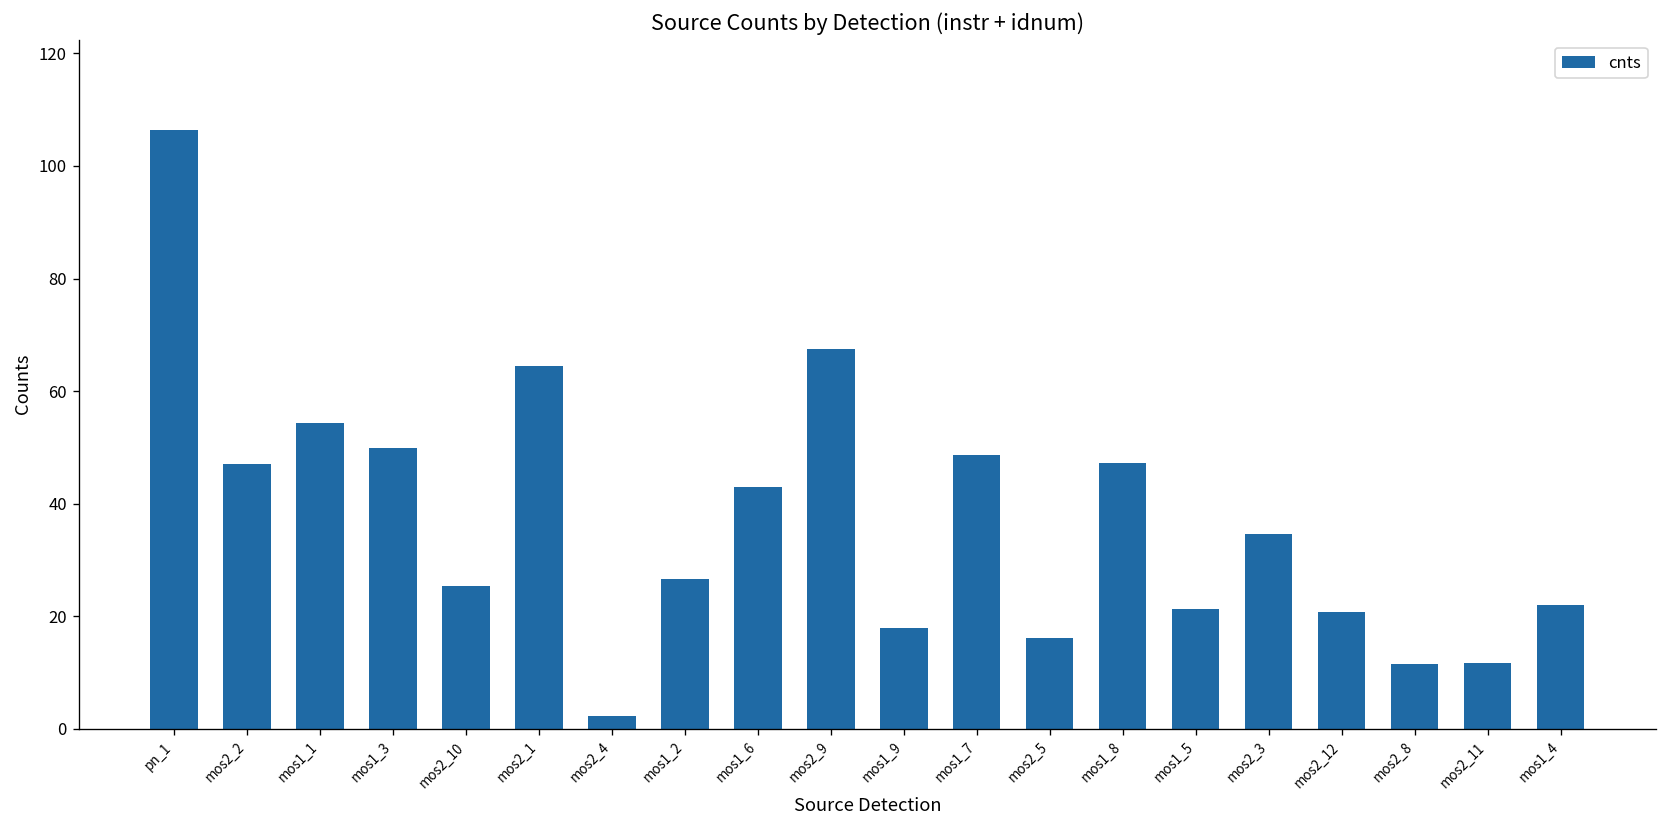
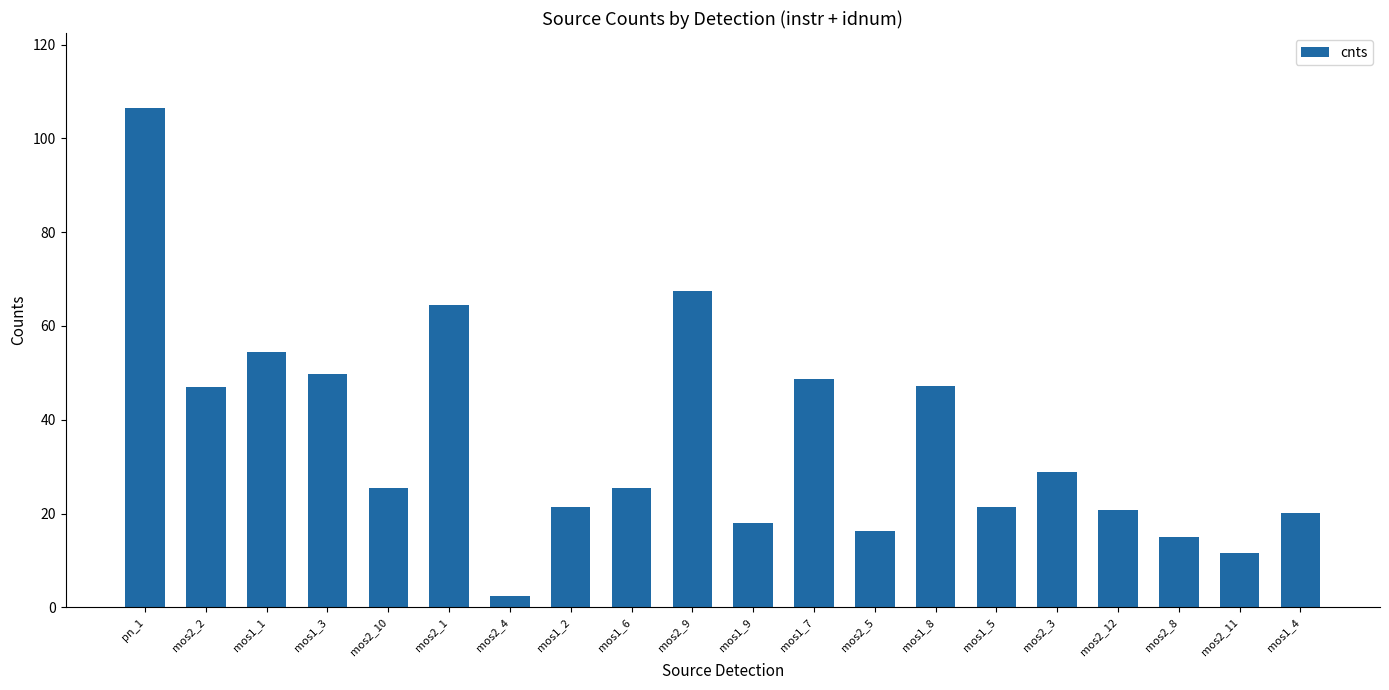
  {
    "pn_1": 106,
    "mos2_2": 47,
    "mos1_1": 54,
    "mos1_3": 50,
    "mos2_10": 25,
    "mos2_1": 65,
    "mos2_4": 2,
-   "mos1_2": 27,
-   "mos1_6": 43,
+   "mos1_2": 21,
+   "mos1_6": 25,
    "mos2_9": 67,
    "mos1_9": 18,
    "mos1_7": 49,
    "mos2_5": 16,
    "mos1_8": 47,
    "mos1_5": 21,
-   "mos2_3": 35,
+   "mos2_3": 29,
    "mos2_12": 21,
-   "mos2_8": 12,
+   "mos2_8": 15,
    "mos2_11": 12,
-   "mos1_4": 22
+   "mos1_4": 20
  }
